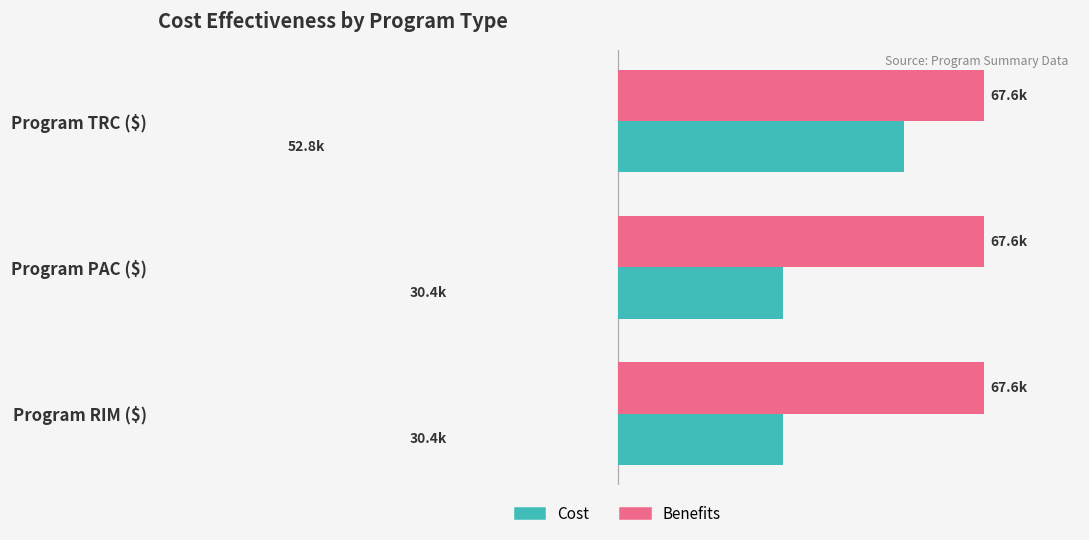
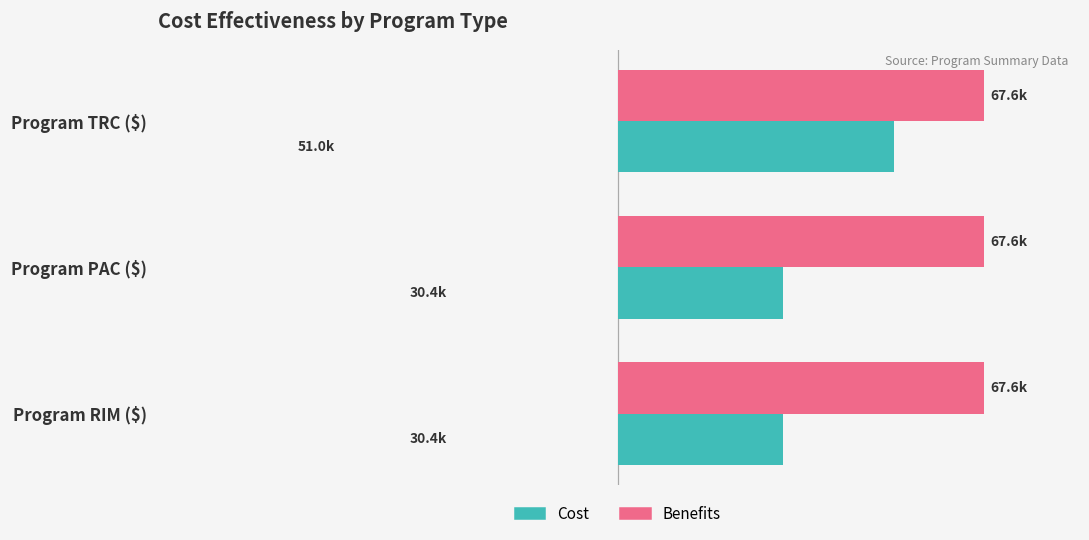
  {
    "Cost": {
-     "Program TRC ($)": "52.8k"
+     "Program TRC ($)": "51.0k"
    },
    "Benefits": {
      "Program TRC ($)": "67.6k",
      "Program PAC ($)": "67.6k",
      "Program RIM ($)": "67.6k"
    }
  }
